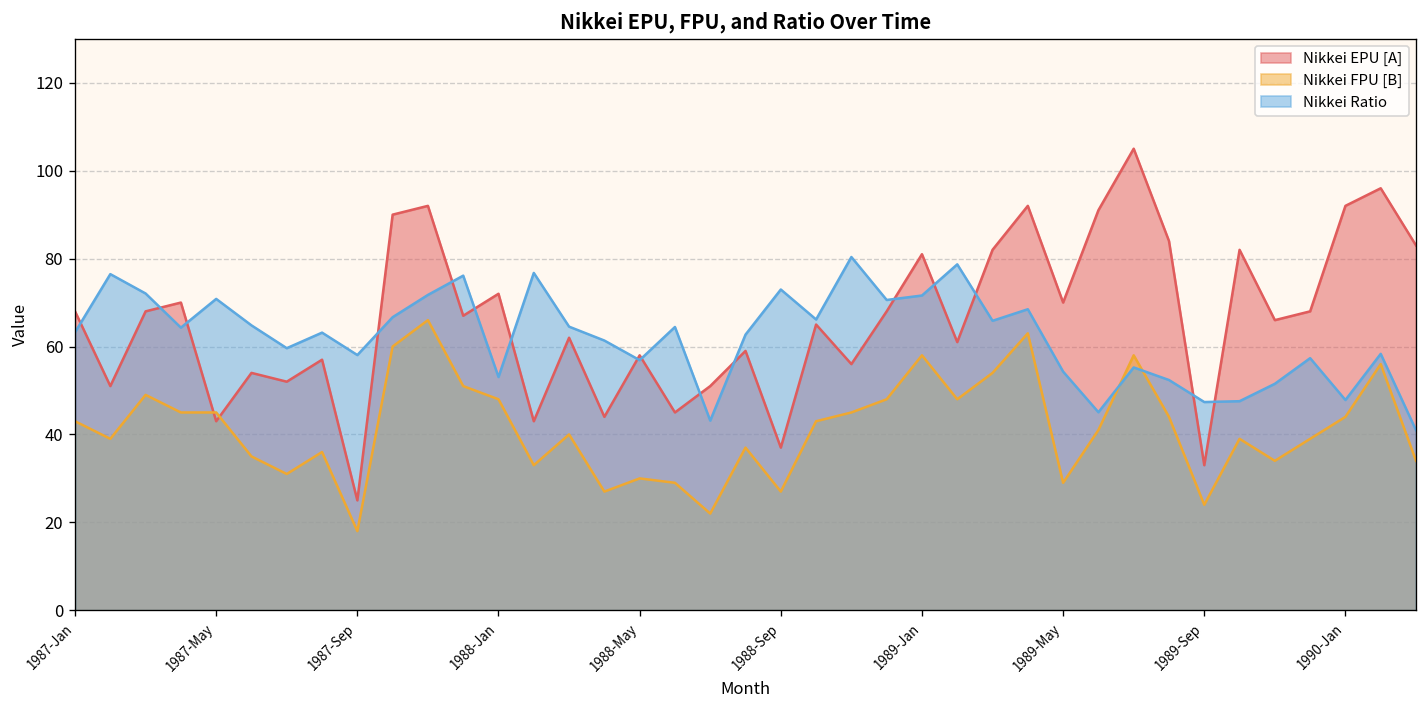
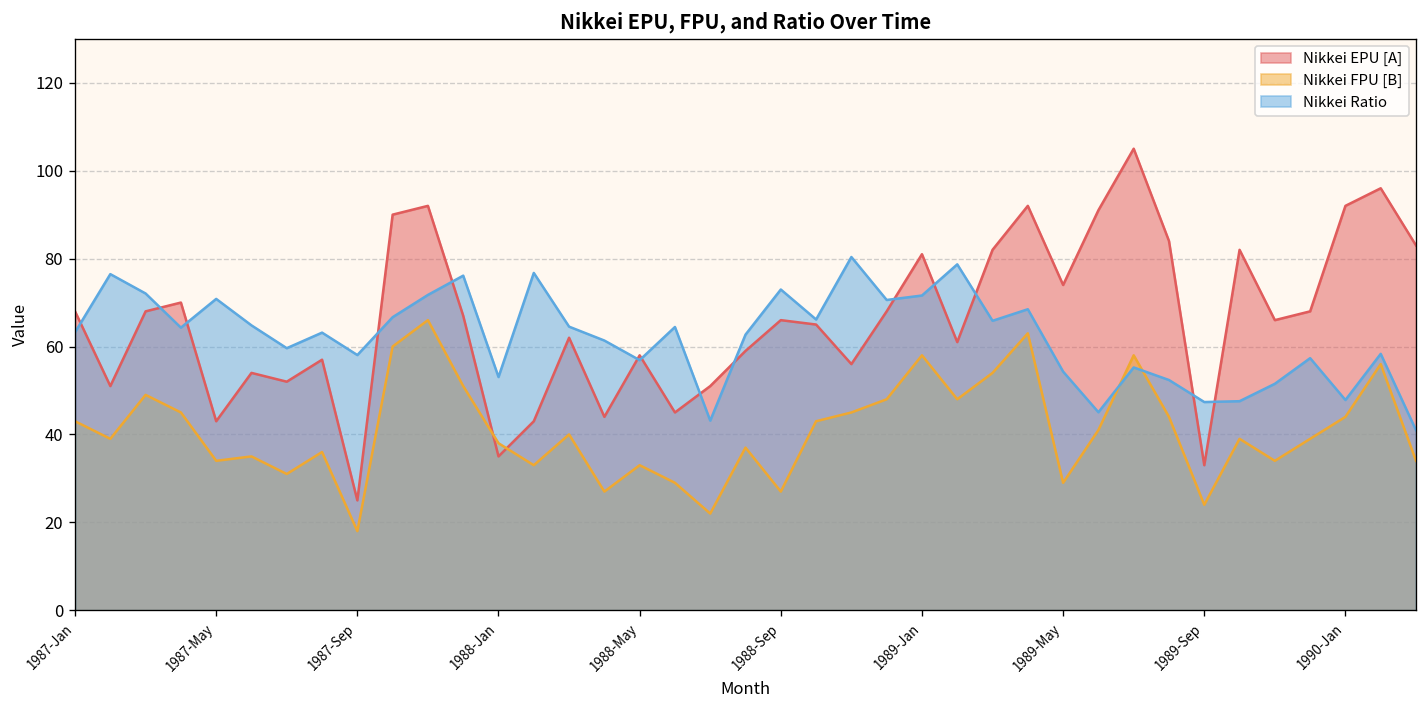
  {
    "Nikkei EPU [A]": {
      "1987-Jan": 68,
      "1987-May": 43,
      "1987-Sep": 25,
-     "1988-Jan": 72,
+     "1988-Jan": 35,
      "1988-May": 58,
-     "1988-Sep": 37,
+     "1988-Sep": 66,
      "1989-Jan": 81,
-     "1989-May": 70,
+     "1989-May": 74,
      "1989-Sep": 33,
      "1990-Jan": 92
    },
    "Nikkei FPU [B]": {
      "1987-Jan": 43,
-     "1987-May": 45,
+     "1987-May": 34,
      "1987-Sep": 18,
-     "1988-Jan": 48,
-     "1988-May": 30,
+     "1988-Jan": 38,
+     "1988-May": 33,
      "1988-Sep": 27,
      "1989-Jan": 58,
      "1989-May": 29,
      "1989-Sep": 24,
      "1990-Jan": 44
    },
    "Nikkei Ratio": {
      "1987-Jan": 63,
      "1987-May": 71,
      "1987-Sep": 58,
      "1988-Jan": 53,
      "1988-May": 57,
      "1988-Sep": 73,
      "1989-Jan": 72,
      "1989-May": 54,
      "1989-Sep": 47,
      "1990-Jan": 48
    }
  }
